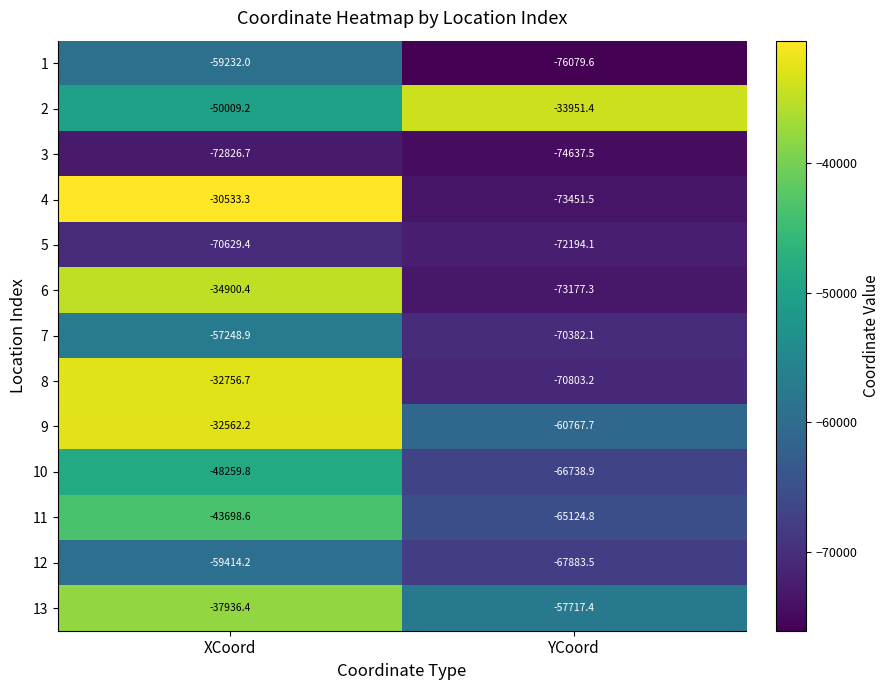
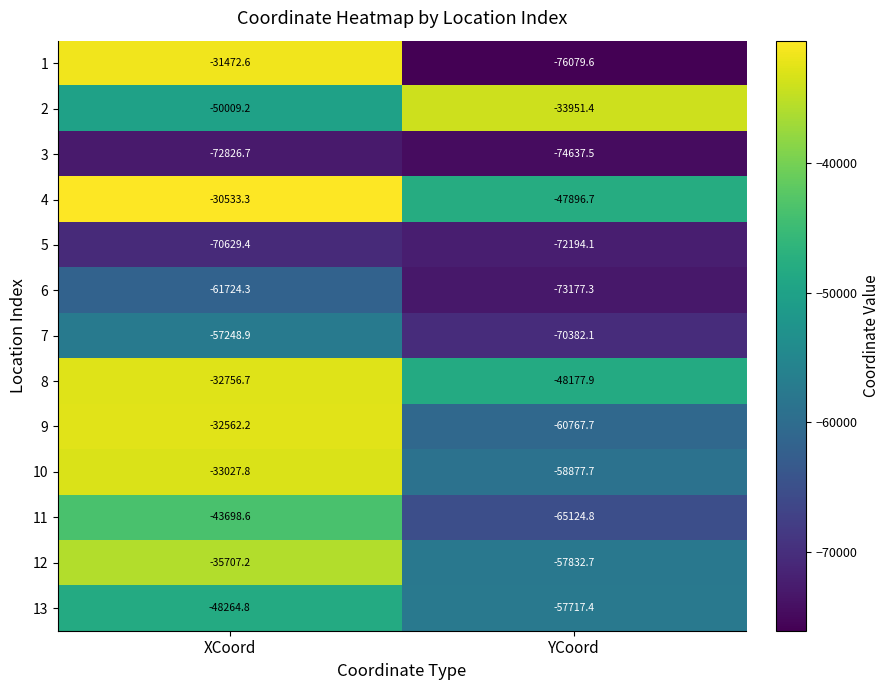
  {
    "1": {
-     "XCoord": -59232.0,
+     "XCoord": -31472.6,
      "YCoord": -76079.6
    },
    "2": {
      "XCoord": -50009.2,
      "YCoord": -33951.4
    },
    "3": {
      "XCoord": -72826.7,
      "YCoord": -74637.5
    },
    "4": {
      "XCoord": -30533.3,
-     "YCoord": -73451.5
+     "YCoord": -47896.7
    },
    "5": {
      "XCoord": -70629.4,
      "YCoord": -72194.1
    },
    "6": {
-     "XCoord": -34900.4,
+     "XCoord": -61724.3,
      "YCoord": -73177.3
    },
    "7": {
      "XCoord": -57248.9,
      "YCoord": -70382.1
    },
    "8": {
      "XCoord": -32756.7,
-     "YCoord": -70803.2
+     "YCoord": -48177.9
    },
    "9": {
      "XCoord": -32562.2,
      "YCoord": -60767.7
    },
    "10": {
-     "XCoord": -48259.8,
-     "YCoord": -66738.9
+     "XCoord": -33027.8,
+     "YCoord": -58877.7
    },
    "11": {
      "XCoord": -43698.6,
      "YCoord": -65124.8
    },
    "12": {
-     "XCoord": -59414.2,
-     "YCoord": -67883.5
+     "XCoord": -35707.2,
+     "YCoord": -57832.7
    },
    "13": {
-     "XCoord": -37936.4,
+     "XCoord": -48264.8,
      "YCoord": -57717.4
    }
  }
